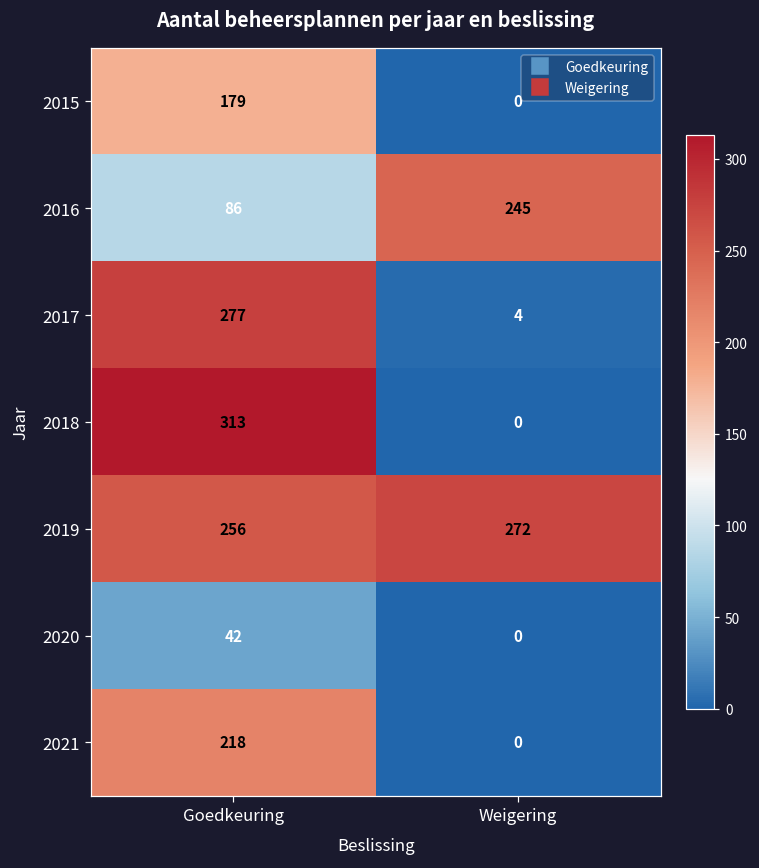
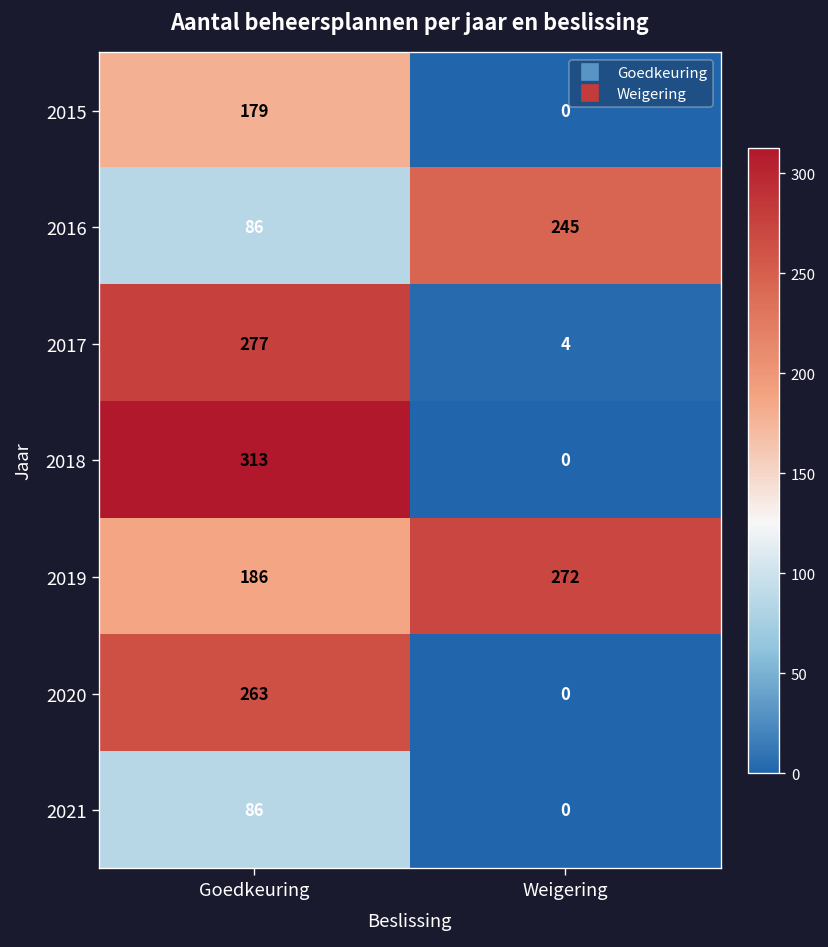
  {
    "2015": {
      "Goedkeuring": 179
    },
    "2016": {
      "Goedkeuring": 86,
      "Weigering": 245
    },
    "2017": {
      "Goedkeuring": 277,
      "Weigering": 4
    },
    "2018": {
      "Goedkeuring": 313,
      "Weigering": 0
    },
    "2019": {
-     "Goedkeuring": 256,
+     "Goedkeuring": 186,
      "Weigering": 272
    },
    "2020": {
-     "Goedkeuring": 42,
+     "Goedkeuring": 263,
      "Weigering": 0
    },
    "2021": {
-     "Goedkeuring": 218,
+     "Goedkeuring": 86,
      "Weigering": 0
    }
  }
